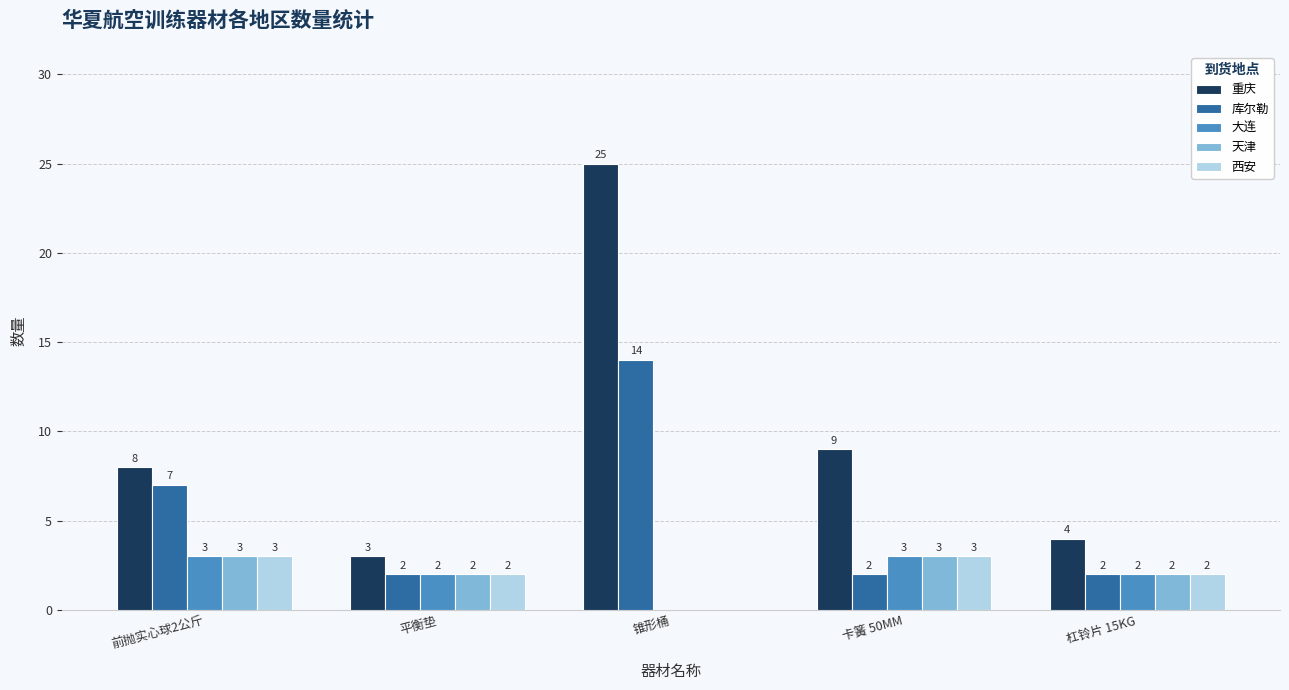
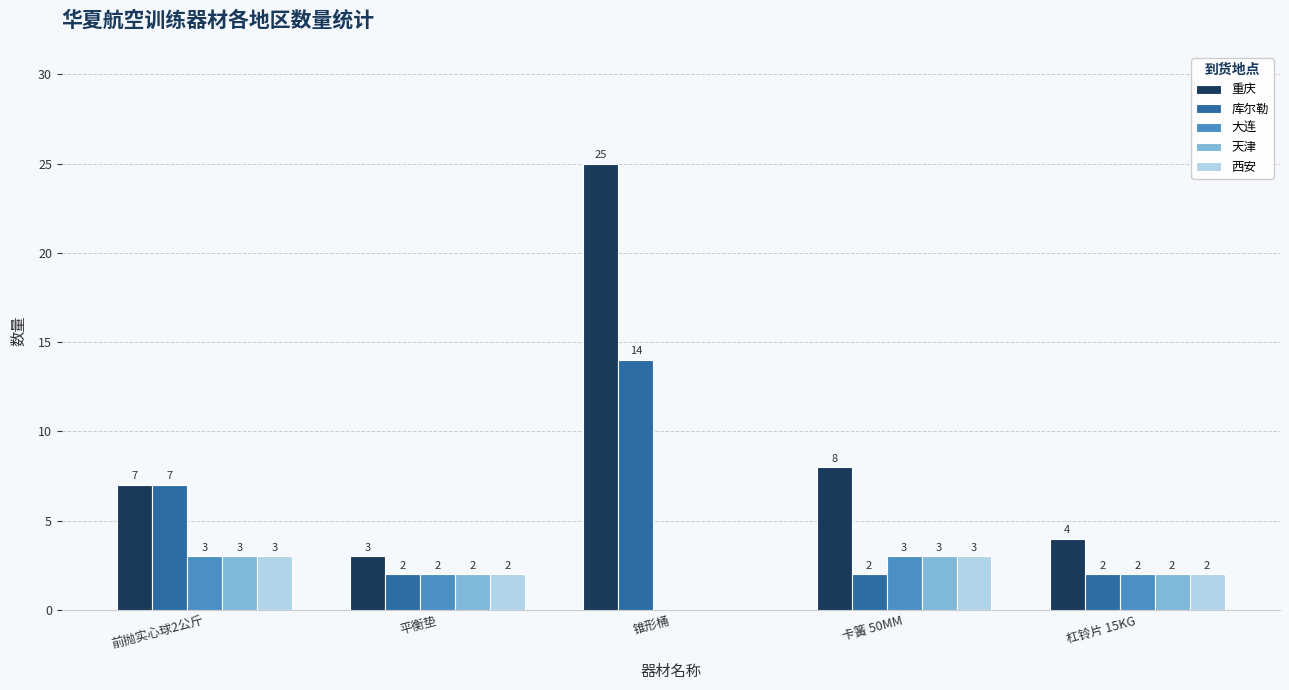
  {
    "重庆": {
-     "前抛实心球2公斤": 8,
+     "前抛实心球2公斤": 7,
      "平衡垫": 3,
      "锥形桶": 25,
-     "卡簧 50MM": 9,
+     "卡簧 50MM": 8,
      "杠铃片 15KG": 4
    }
  }
